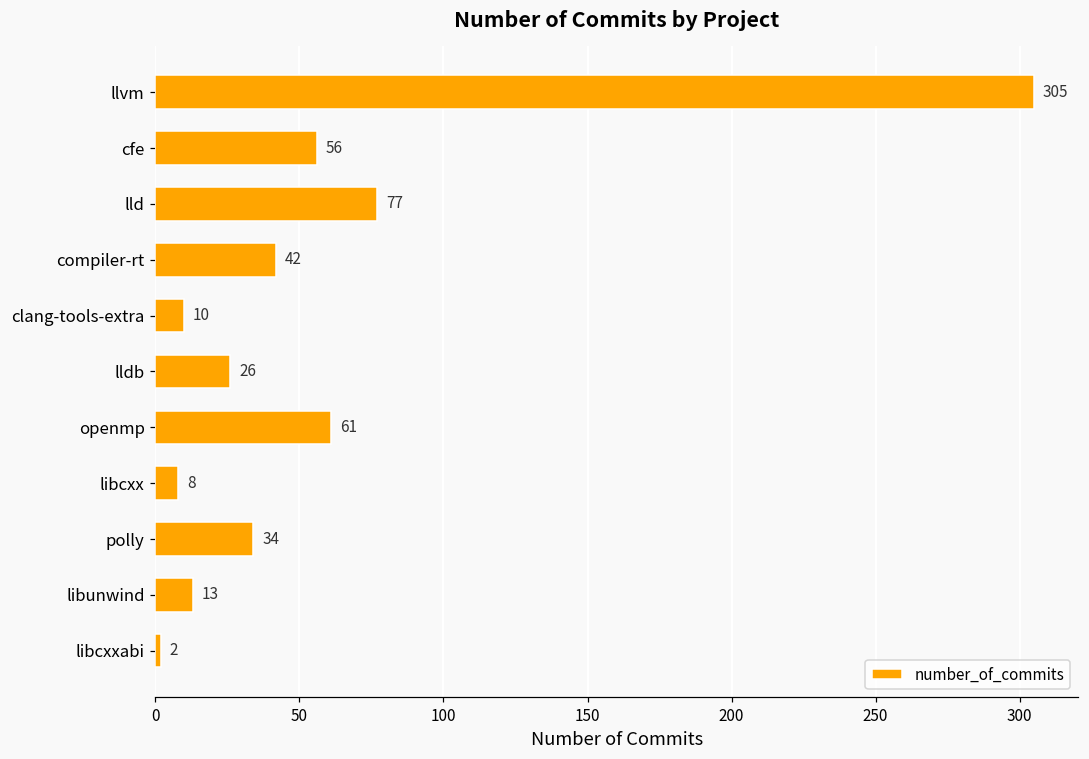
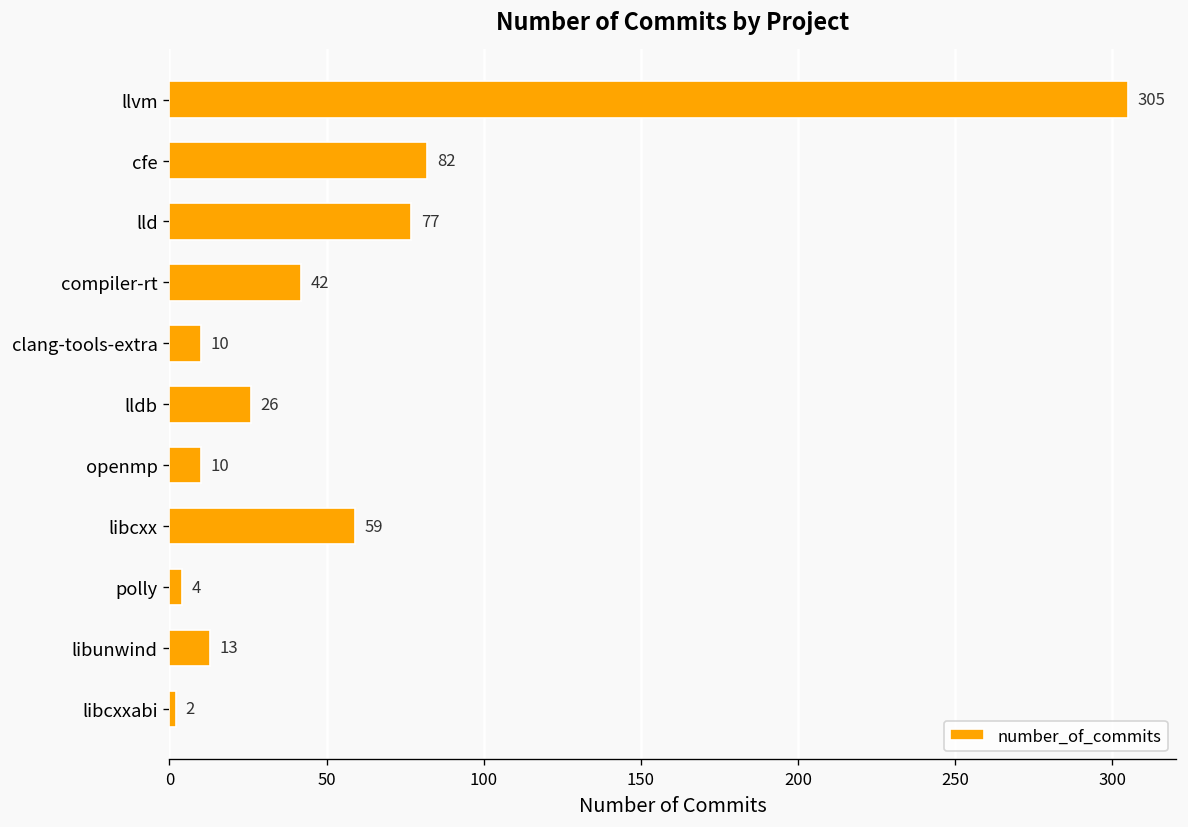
  {
    "llvm": 305,
-   "cfe": 56,
+   "cfe": 82,
    "lld": 77,
    "compiler-rt": 42,
    "clang-tools-extra": 10,
    "lldb": 26,
-   "openmp": 61,
-   "libcxx": 8,
-   "polly": 34,
+   "openmp": 10,
+   "libcxx": 59,
+   "polly": 4,
    "libunwind": 13,
    "libcxxabi": 2
  }
